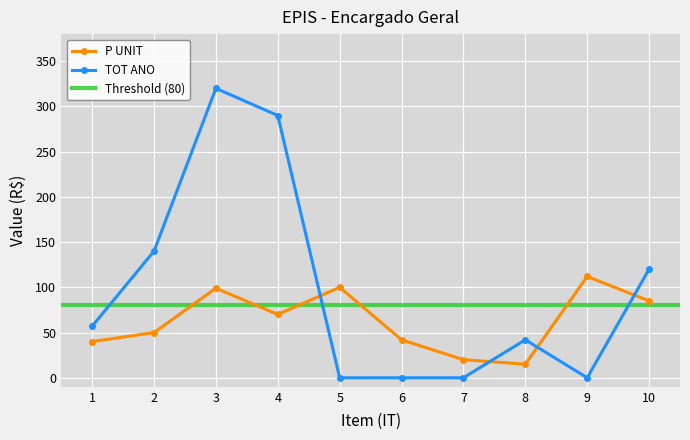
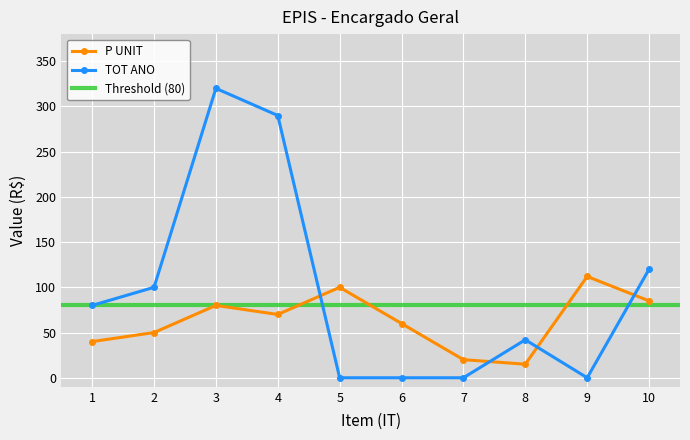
  {
    "P UNIT": {
      "1": 40,
      "2": 50,
-     "3": 100,
+     "3": 80,
      "4": 70,
      "5": 100,
-     "6": 40,
+     "6": 60,
      "7": 20,
      "8": 20,
      "9": 110,
      "10": 90
    },
    "TOT ANO": {
-     "1": 60,
-     "2": 140,
+     "1": 80,
+     "2": 100,
      "3": 320,
      "4": 290,
      "5": 0,
      "6": 0,
      "7": 0,
      "8": 40,
      "9": 0,
      "10": 120
    }
  }
